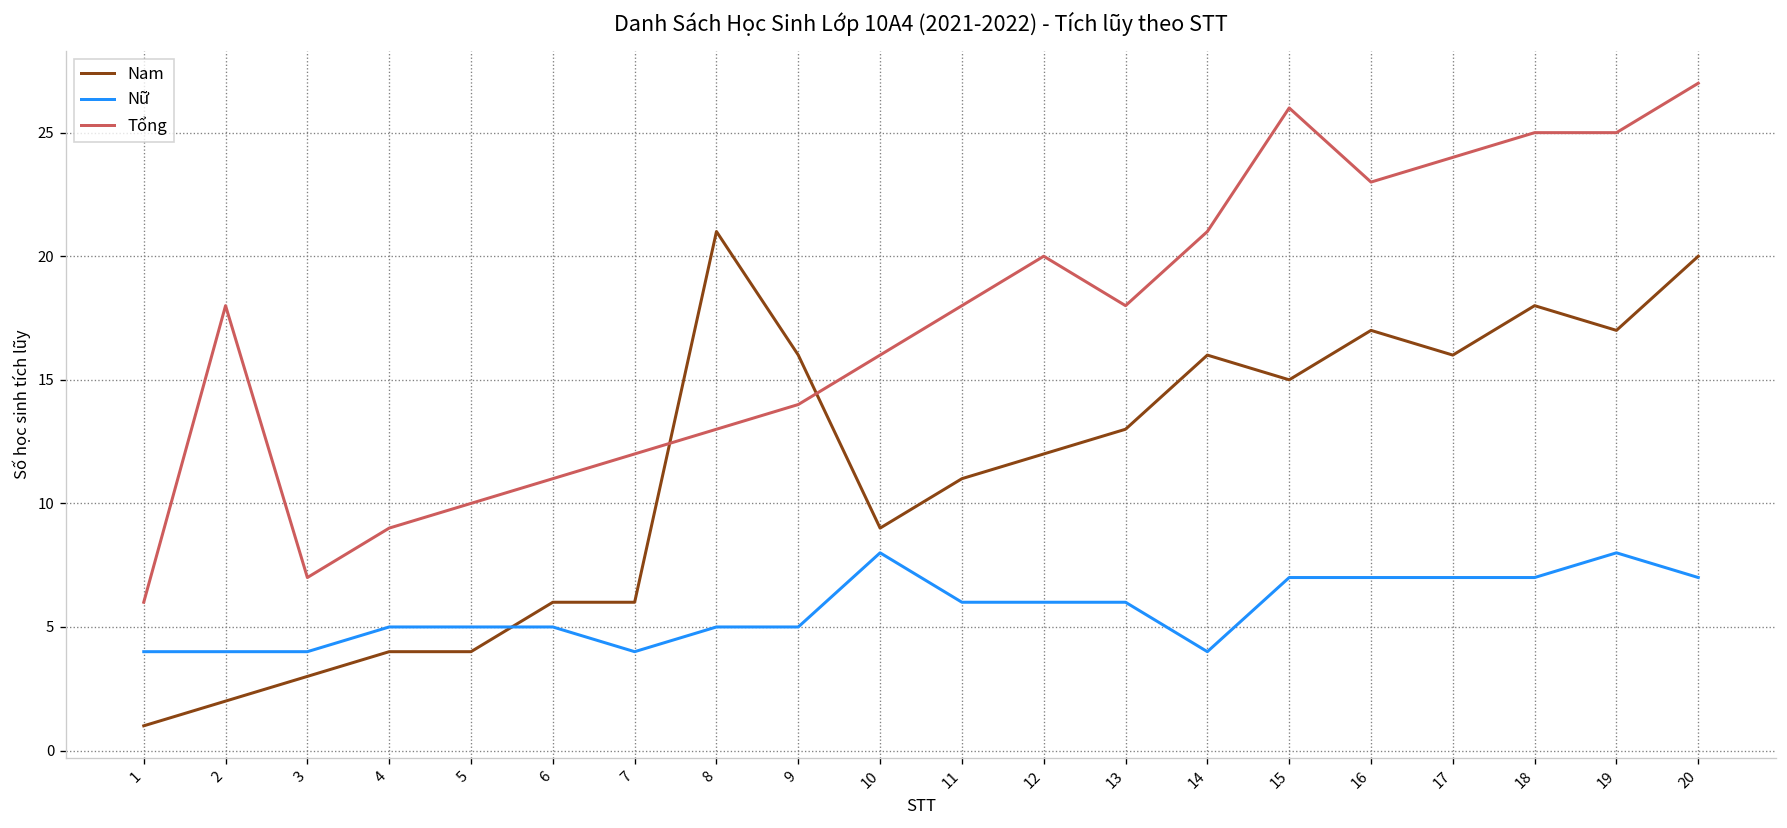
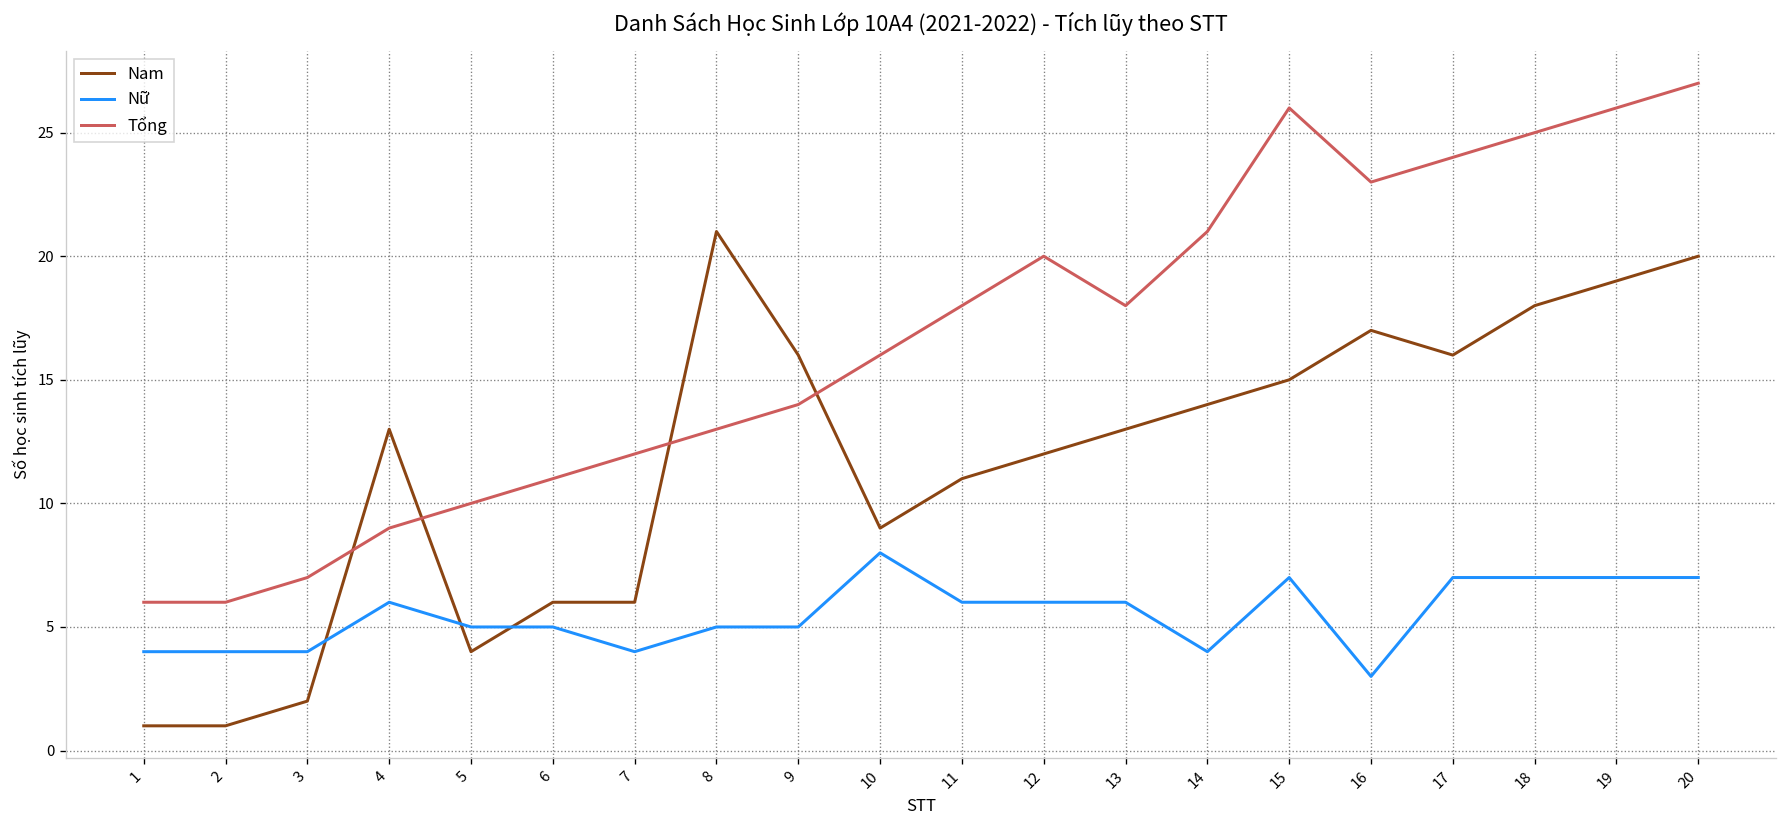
  {
    "Nam": {
      "1": 1,
-     "2": 2,
-     "3": 3,
-     "4": 4,
+     "2": 1,
+     "3": 2,
+     "4": 13,
      "5": 4,
      "6": 6,
      "7": 6,
      "8": 21,
      "9": 16,
      "10": 9,
      "11": 11,
      "12": 12,
      "13": 13,
-     "14": 16,
+     "14": 14,
      "15": 15,
      "16": 17,
      "17": 16,
      "18": 18,
-     "19": 17,
+     "19": 19,
      "20": 20
    },
    "Nữ": {
      "1": 4,
      "2": 4,
      "3": 4,
-     "4": 5,
+     "4": 6,
      "5": 5,
      "6": 5,
      "7": 4,
      "8": 5,
      "9": 5,
      "10": 8,
      "11": 6,
      "12": 6,
      "13": 6,
      "14": 4,
      "15": 7,
-     "16": 7,
+     "16": 3,
      "17": 7,
      "18": 7,
-     "19": 8,
+     "19": 7,
      "20": 7
    },
    "Tổng": {
      "1": 6,
-     "2": 18,
+     "2": 6,
      "3": 7,
      "4": 9,
      "5": 10,
      "6": 11,
      "7": 12,
      "8": 13,
      "9": 14,
      "10": 16,
      "11": 18,
      "12": 20,
      "13": 18,
      "14": 21,
      "15": 26,
      "16": 23,
      "17": 24,
      "18": 25,
-     "19": 25,
+     "19": 26,
      "20": 27
    }
  }
